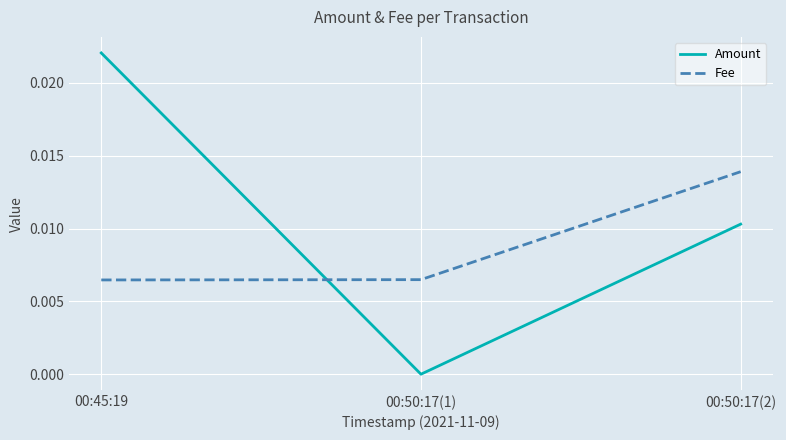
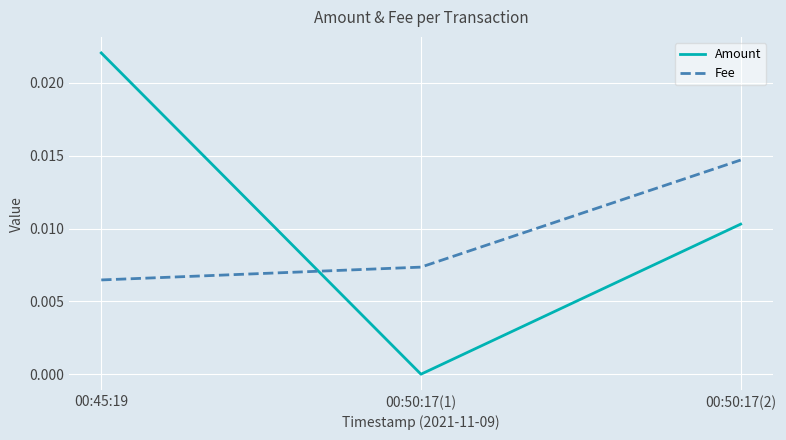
  {
    "Amount": {
      "00:45:19": 0.0221,
      "00:50:17(1)": 0.0000,
      "00:50:17(2)": 0.0103
    },
    "Fee": {
      "00:45:19": 0.0065,
-     "00:50:17(1)": 0.0065,
-     "00:50:17(2)": 0.0139
+     "00:50:17(1)": 0.0074,
+     "00:50:17(2)": 0.0147
    }
  }
